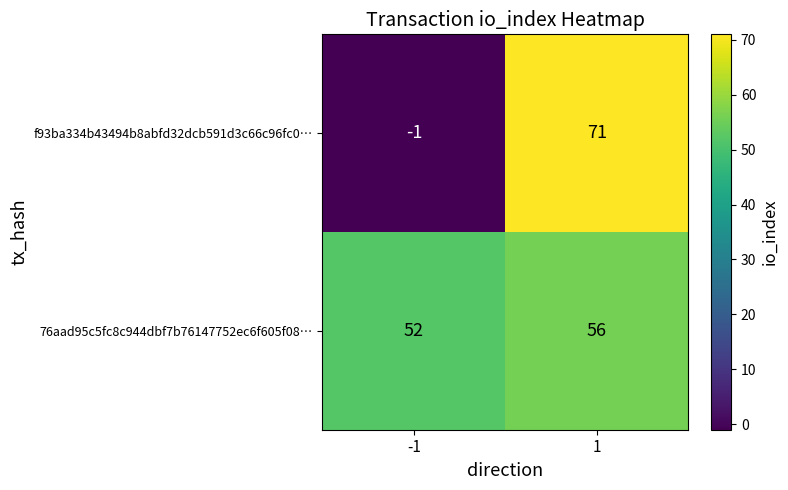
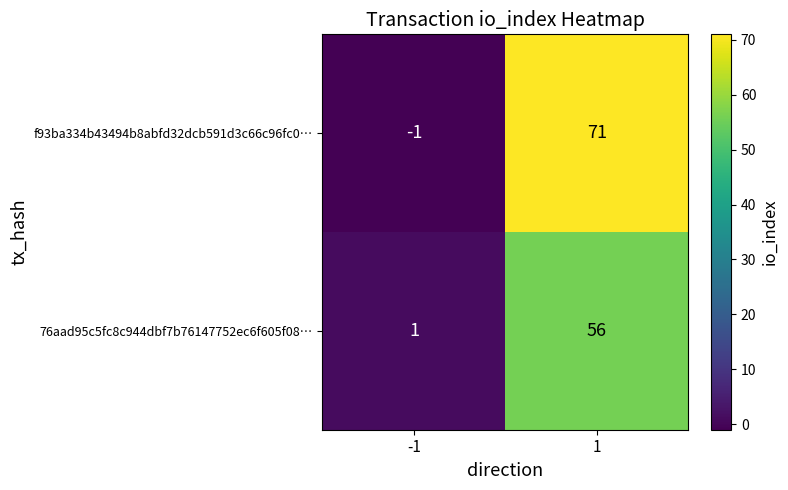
  {
    "f93ba334b43494b8abfd32dcb591d3c66c96fc0…": {
      "-1": -1,
      "1": 71
    },
    "76aad95c5fc8c944dbf7b76147752ec6f605f08…": {
-     "-1": 52,
+     "-1": 1,
      "1": 56
    }
  }
